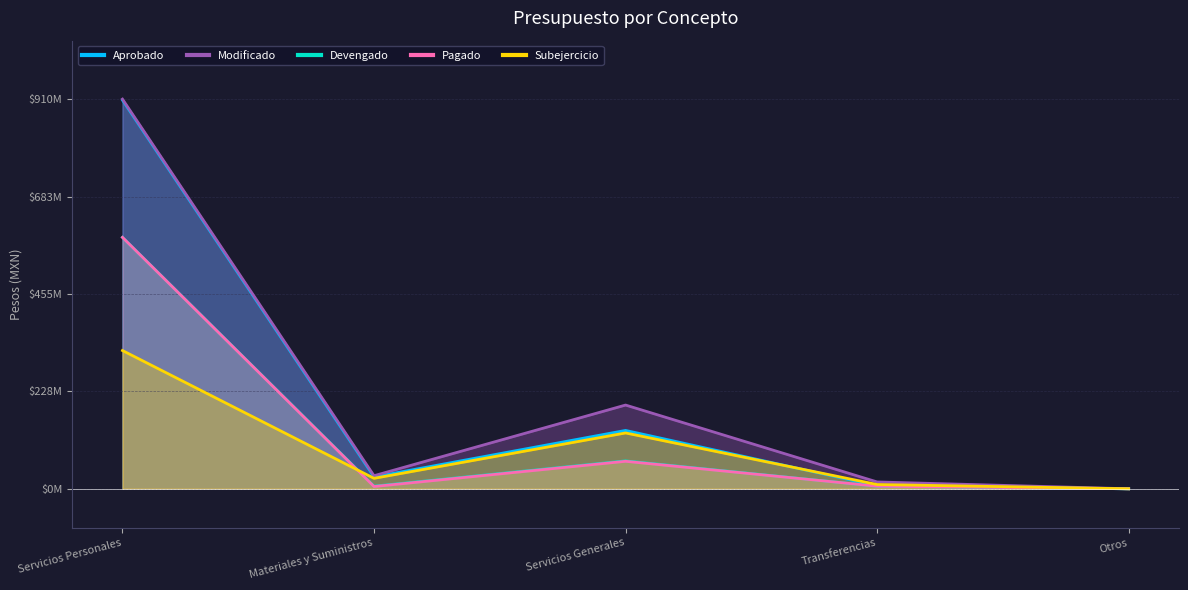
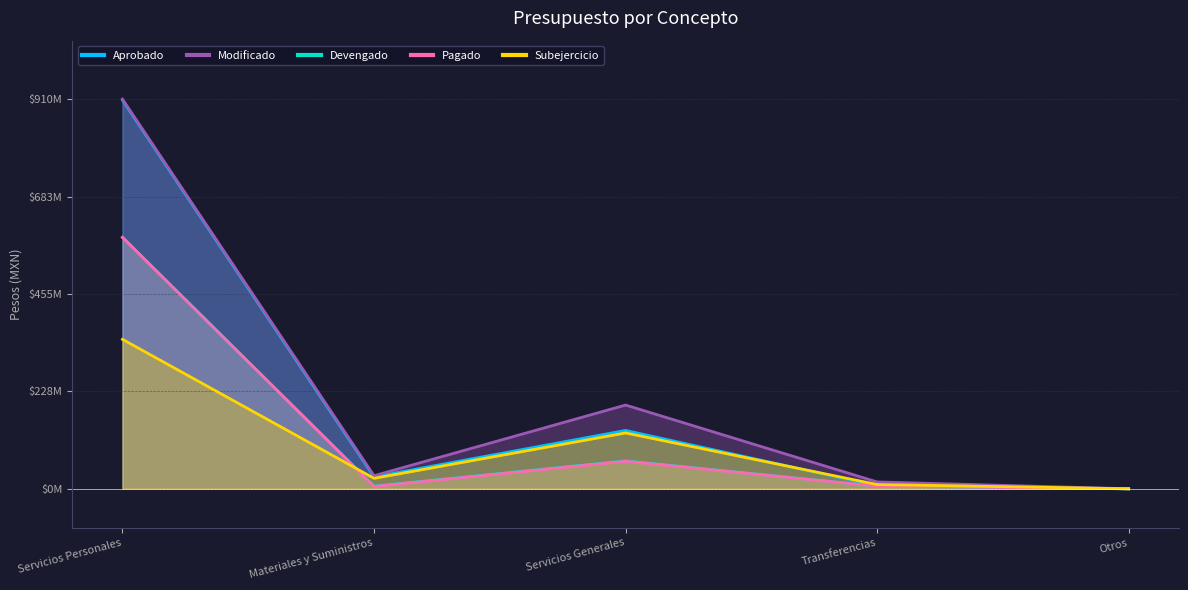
  {
    "Subejercicio": {
-     "Servicios Personales": "$320000000"
+     "Servicios Personales": "$350000000"
    }
  }
